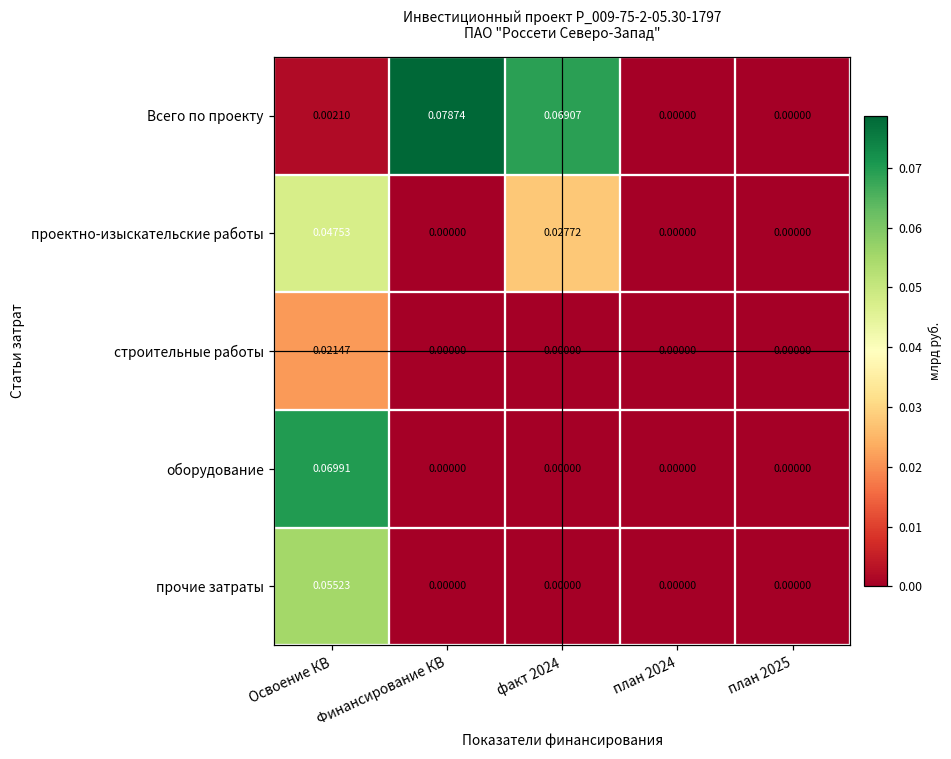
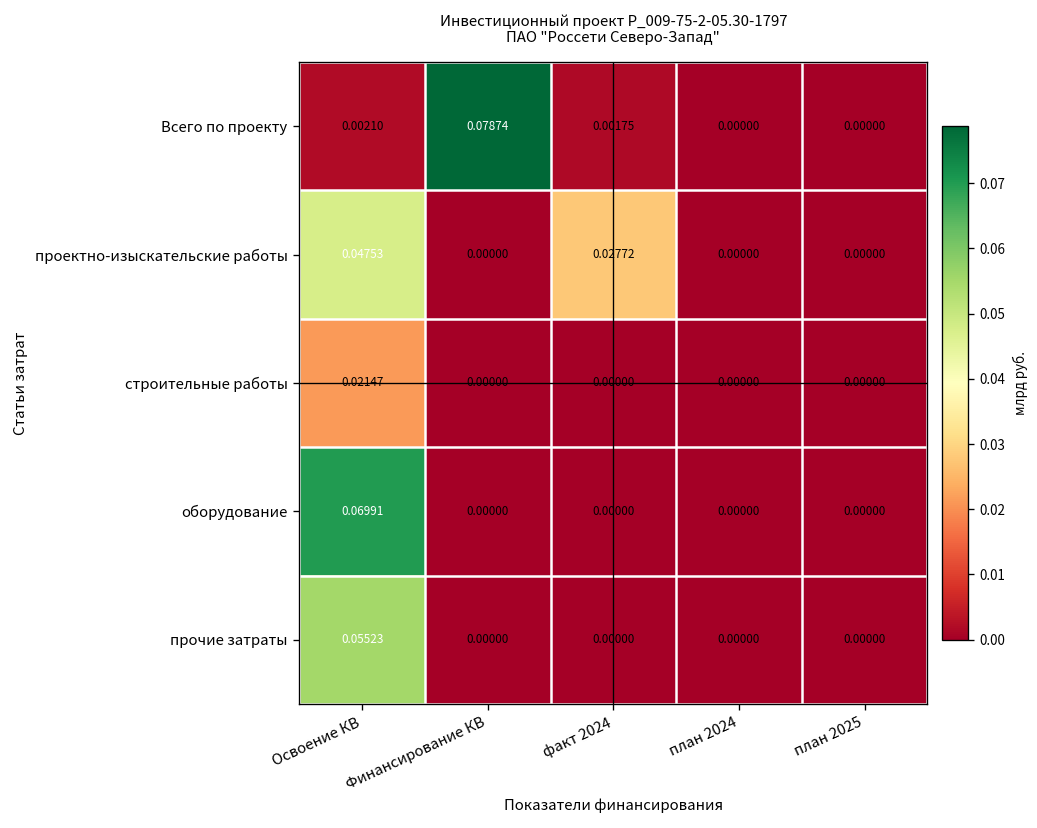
  {
    "Всего по проекту": {
      "Освоение КВ": 0.00210,
      "Финансирование КВ": 0.07874,
-     "факт 2024": 0.06907,
+     "факт 2024": 0.00175,
      "план 2024": 0.00000,
      "план 2025": 0.00000
    },
    "проектно-изыскательские работы": {
      "Освоение КВ": 0.04753,
      "Финансирование КВ": 0.00000,
      "факт 2024": 0.02772,
      "план 2024": 0.00000,
      "план 2025": 0.00000
    },
    "строительные работы": {
      "Освоение КВ": 0.02147,
      "Финансирование КВ": 0.00000,
      "факт 2024": 0.00000,
      "план 2024": 0.00000,
      "план 2025": 0.00000
    },
    "оборудование": {
      "Освоение КВ": 0.06991,
      "Финансирование КВ": 0.00000,
      "факт 2024": 0.00000,
      "план 2024": 0.00000,
      "план 2025": 0.00000
    },
    "прочие затраты": {
      "Освоение КВ": 0.05523,
      "Финансирование КВ": 0.00000,
      "факт 2024": 0.00000,
      "план 2024": 0.00000,
      "план 2025": 0.00000
    }
  }
